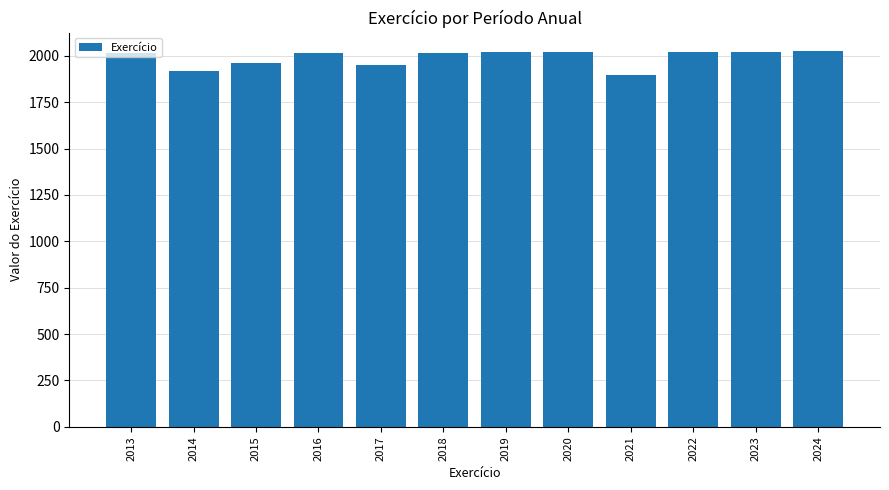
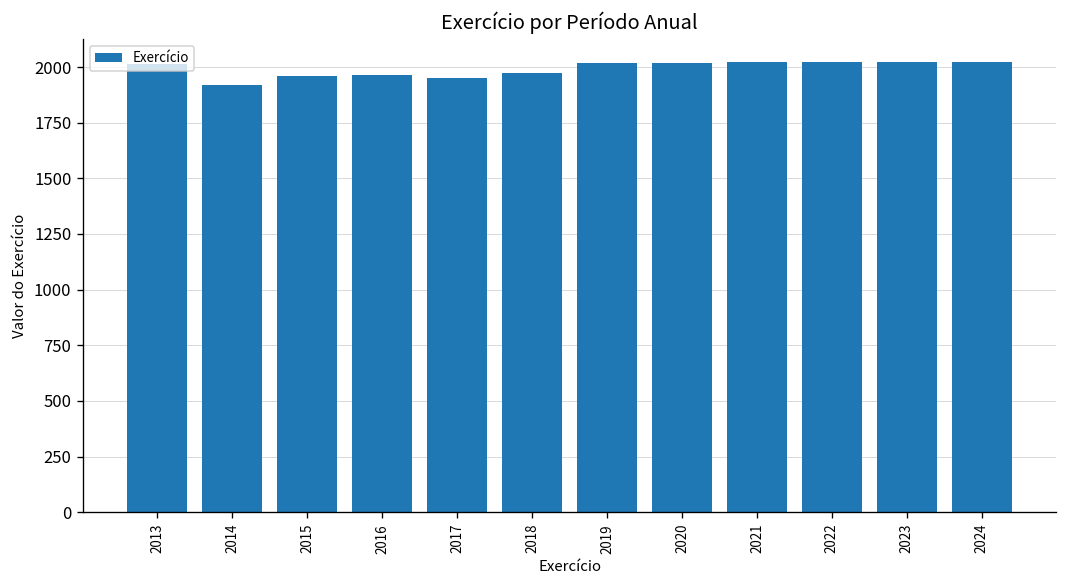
  {
    "2014": 1920,
    "2015": 1960,
-   "2016": 2020,
+   "2016": 1960,
    "2017": 1950,
-   "2018": 2020,
+   "2018": 1970,
    "2019": 2020,
    "2020": 2020,
-   "2021": 1900,
+   "2021": 2020,
    "2022": 2020,
    "2023": 2020,
    "2024": 2020
  }
